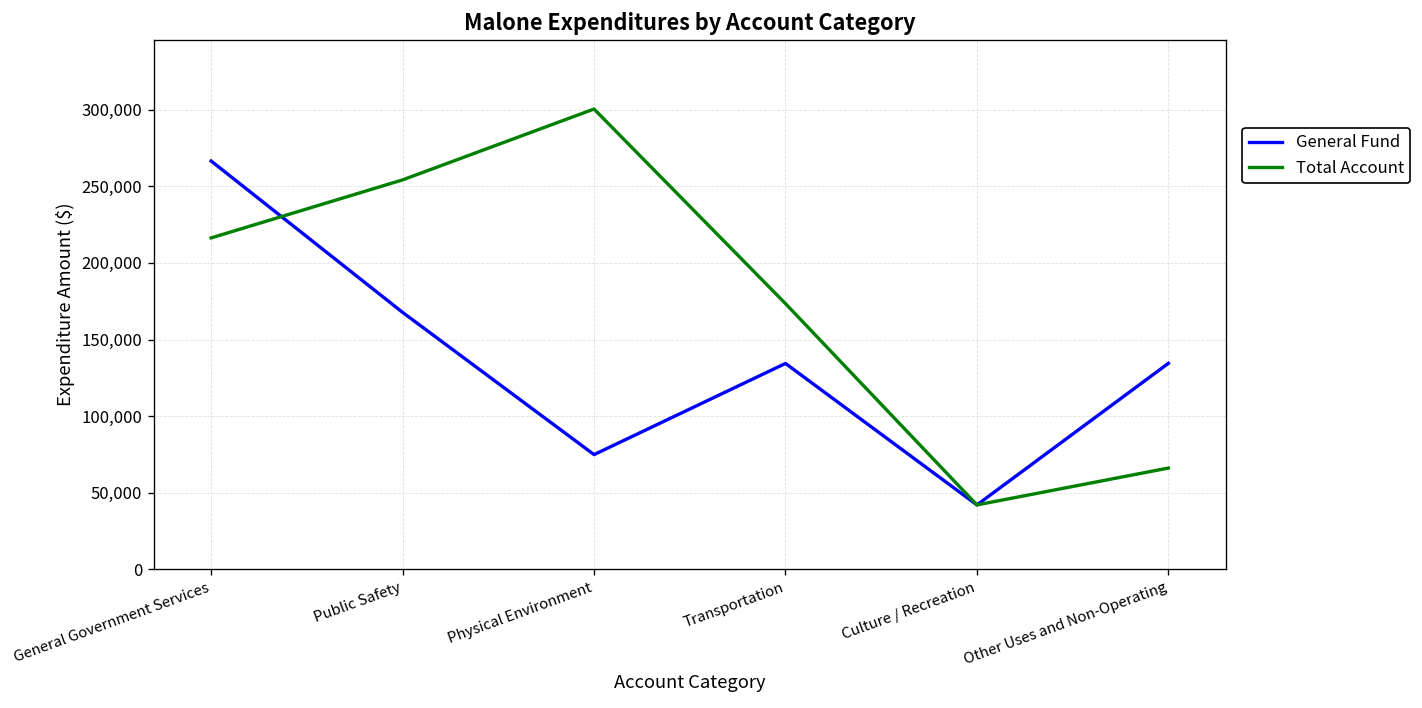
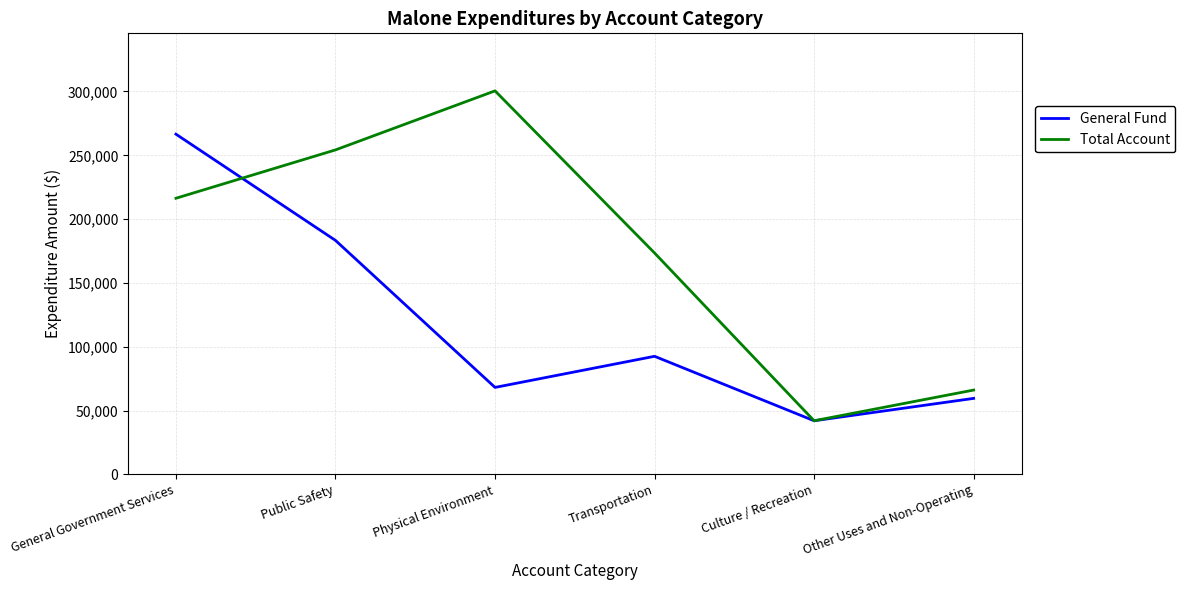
  {
    "General Fund": {
      "General Government Services": "267,000",
-     "Public Safety": "168,000",
-     "Physical Environment": "75,000",
-     "Transportation": "134,000",
-     "Other Uses and Non-Operating": "134,000"
+     "Public Safety": "183,000",
+     "Physical Environment": "68,000",
+     "Transportation": "93,000",
+     "Other Uses and Non-Operating": "60,000"
    },
    "Total Account": {
      "General Government Services": "216,000",
      "Public Safety": "254,000",
      "Physical Environment": "301,000",
      "Transportation": "173,000",
      "Other Uses and Non-Operating": "66,000"
    }
  }
